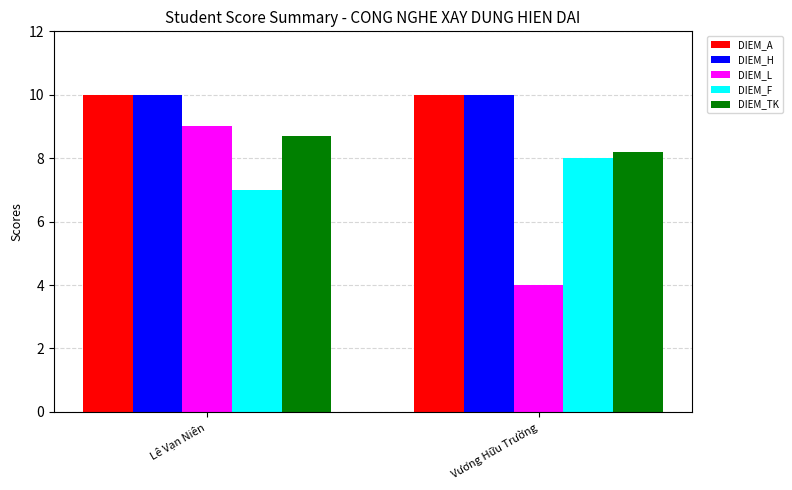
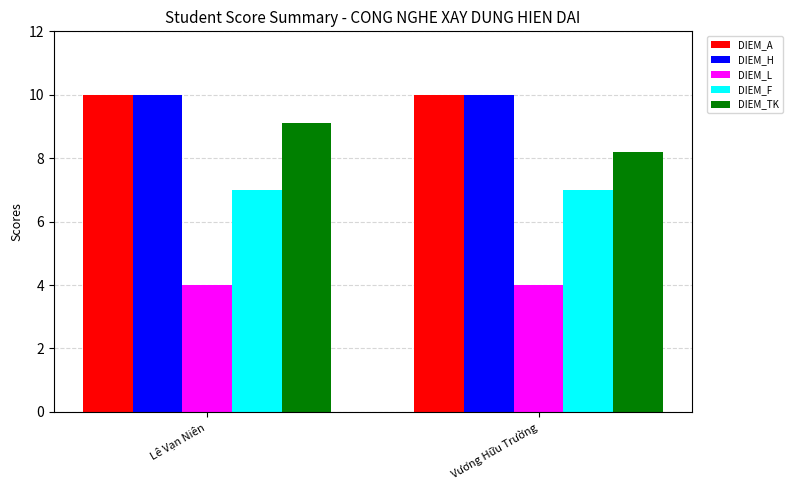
  {
    "DIEM_A": {
      "Lê Vạn Niên": 10.0,
      "Vương Hữu Trường": 10.0
    },
    "DIEM_H": {
      "Lê Vạn Niên": 10.0,
      "Vương Hữu Trường": 10.0
    },
    "DIEM_L": {
-     "Lê Vạn Niên": 9,
+     "Lê Vạn Niên": 4,
      "Vương Hữu Trường": 4
    },
    "DIEM_F": {
      "Lê Vạn Niên": 7,
-     "Vương Hữu Trường": 8
+     "Vương Hữu Trường": 7
    },
    "DIEM_TK": {
-     "Lê Vạn Niên": 8.7,
+     "Lê Vạn Niên": 9.1,
      "Vương Hữu Trường": 8.2
    }
  }
